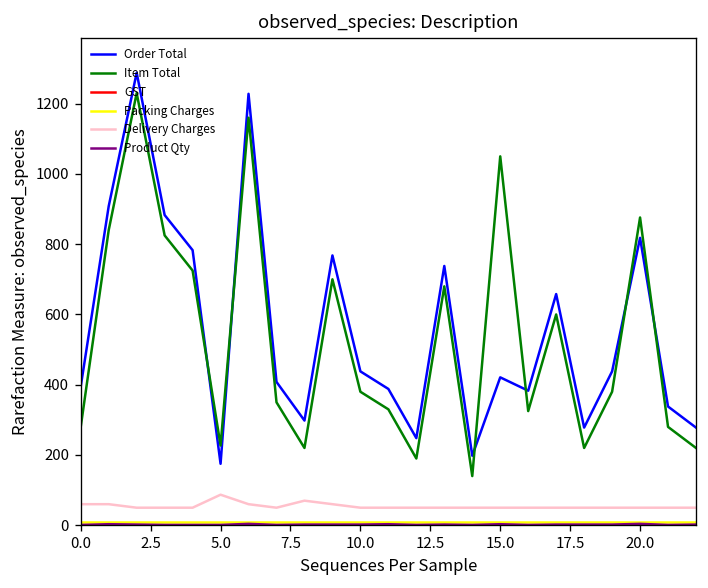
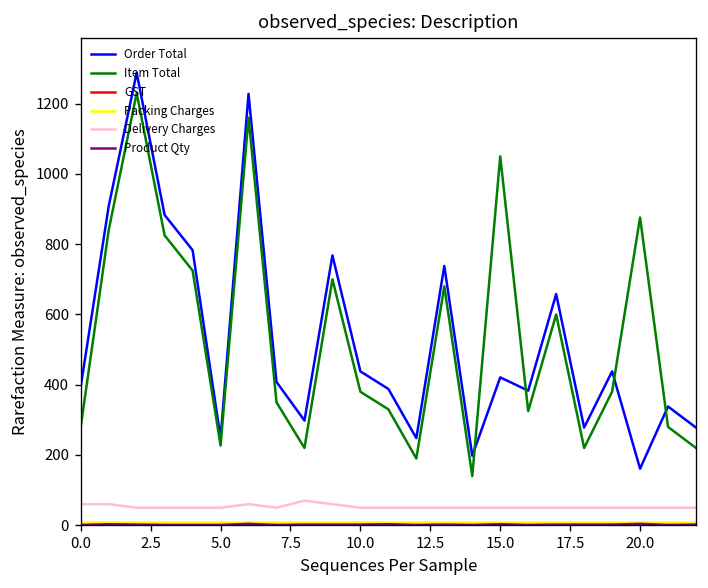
  {
    "Order Total": {
      "0.0": 400,
-     "5.0": 180,
+     "5.0": 250,
      "10.0": 440,
      "15.0": 420,
-     "20.0": 820
+     "20.0": 160
    },
    "Item Total": {
      "0.0": 280,
      "5.0": 230,
      "10.0": 380,
      "15.0": 1050,
      "20.0": 880
    },
    "Delivery Charges": {
      "0.0": 60,
-     "5.0": 90,
+     "5.0": 50,
      "10.0": 50,
      "15.0": 50,
      "20.0": 50
    }
  }
